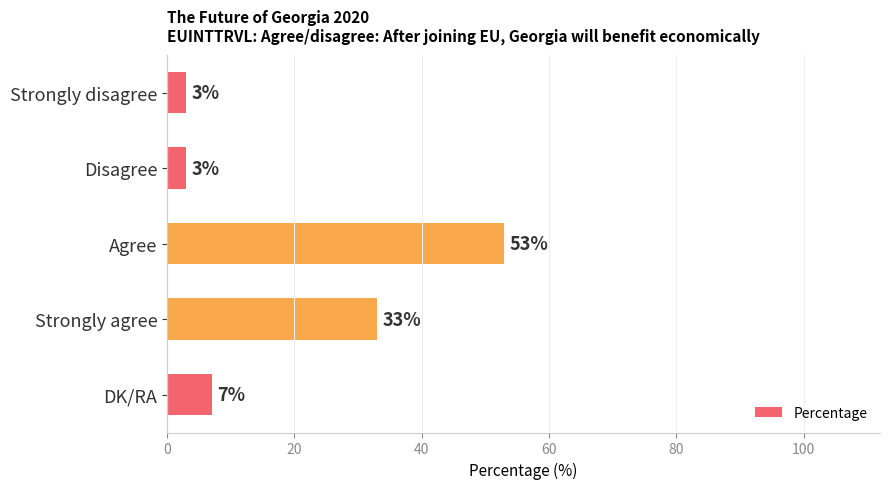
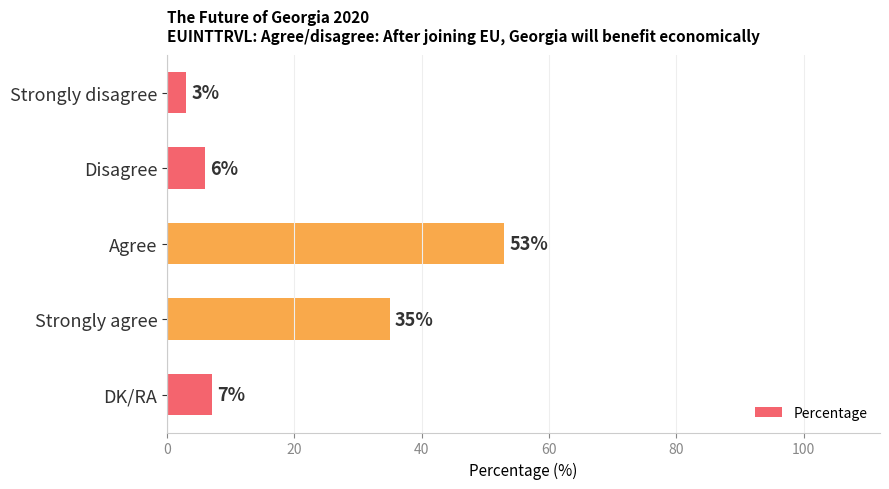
  {
    "Strongly disagree": "3%",
-   "Disagree": "3%",
+   "Disagree": "6%",
    "Agree": "53%",
-   "Strongly agree": "33%",
+   "Strongly agree": "35%",
    "DK/RA": "7%"
  }
